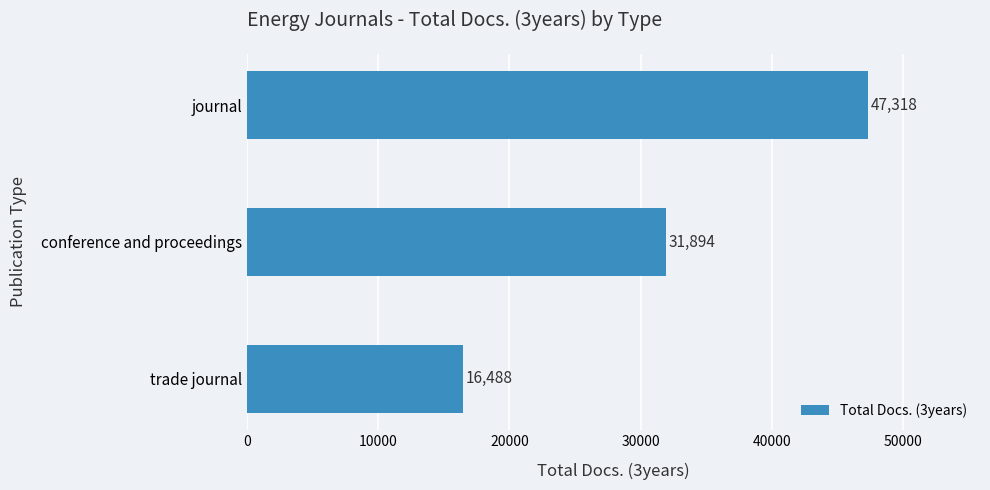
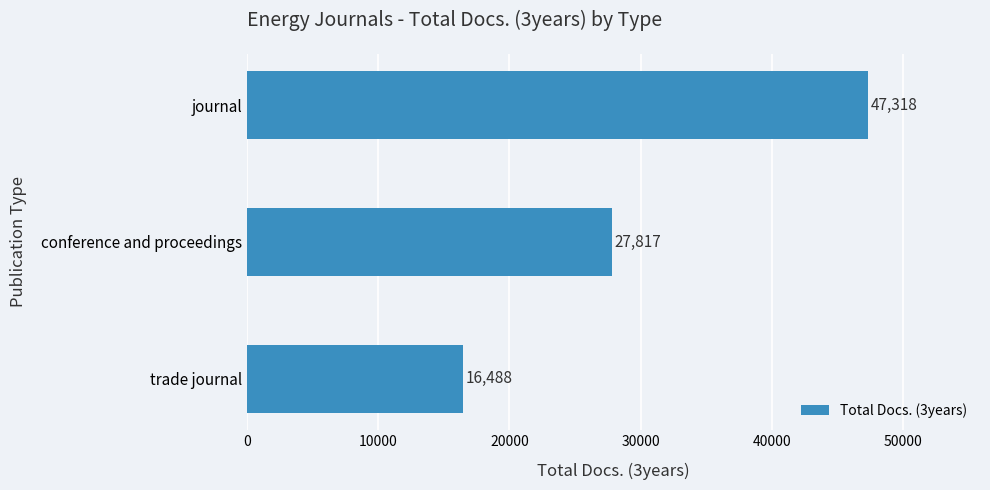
  {
    "journal": "47,318",
-   "conference and proceedings": "31,894",
+   "conference and proceedings": "27,817",
    "trade journal": "16,488"
  }
